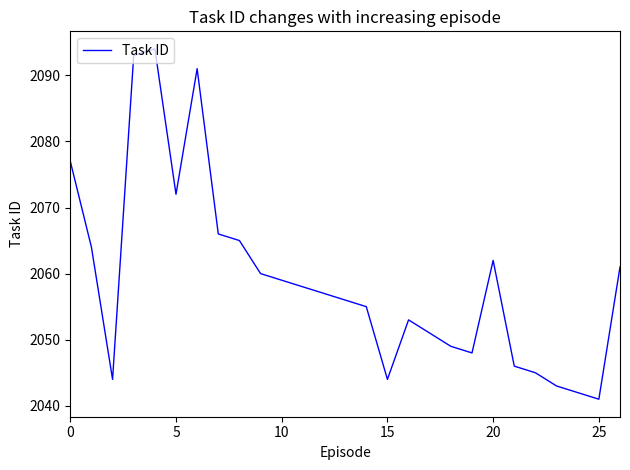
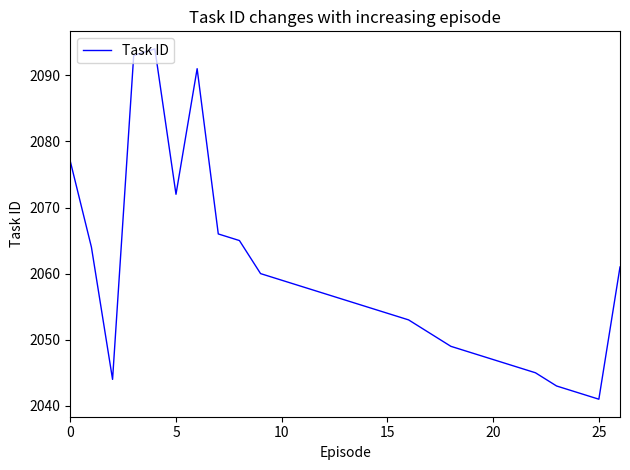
  {
    "0": 2077,
    "5": 2072,
    "10": 2059,
-   "15": 2044,
-   "20": 2062,
+   "15": 2054,
+   "20": 2047,
    "25": 2041
  }
